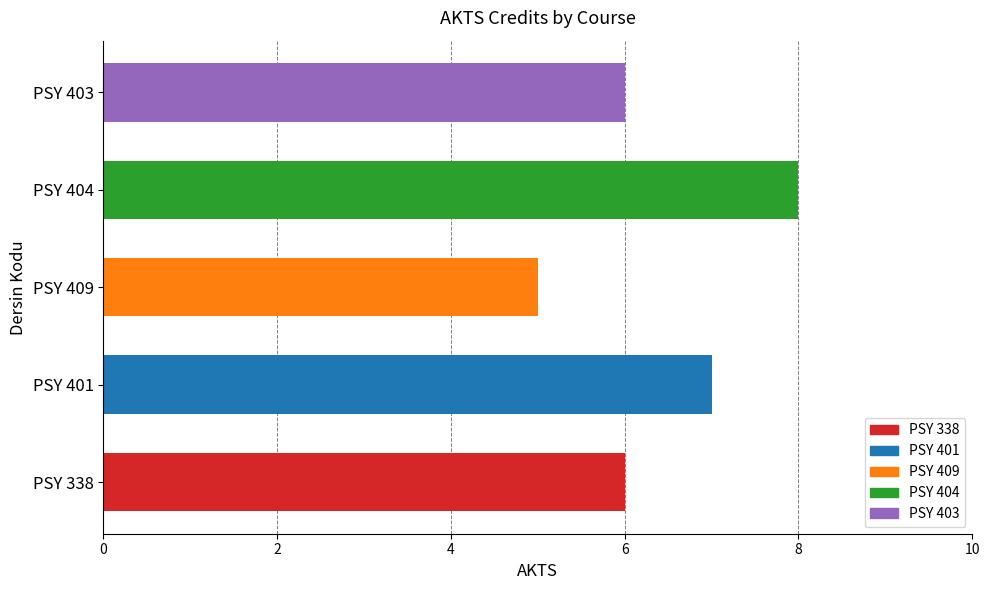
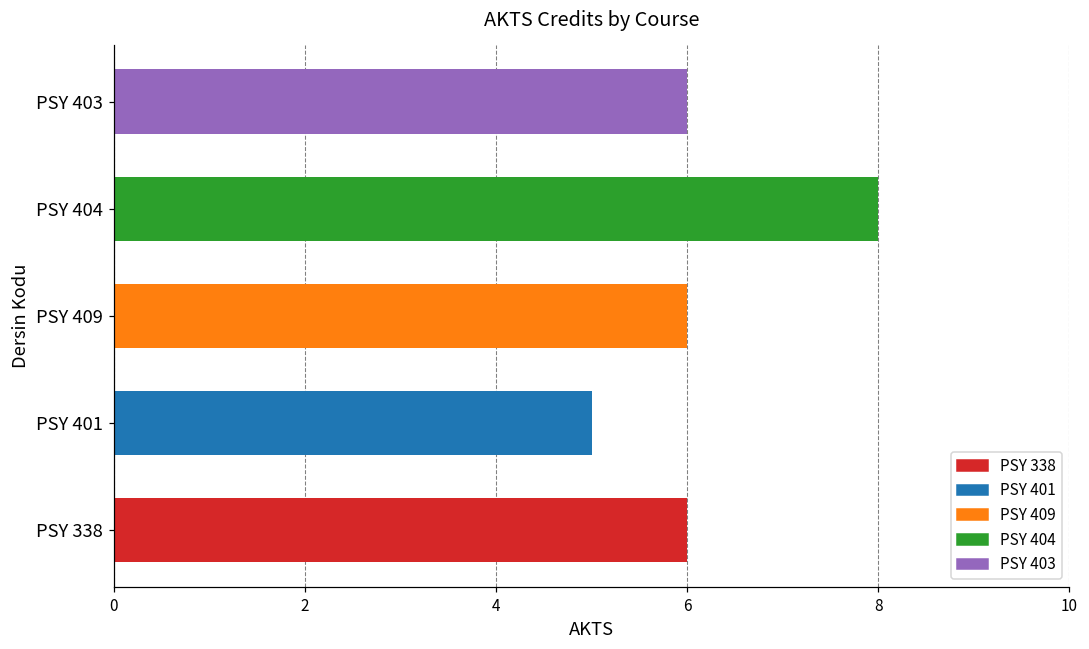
  {
    "PSY 403": 6,
    "PSY 404": 8,
-   "PSY 409": 5,
-   "PSY 401": 7,
+   "PSY 409": 6,
+   "PSY 401": 5,
    "PSY 338": 6
  }
